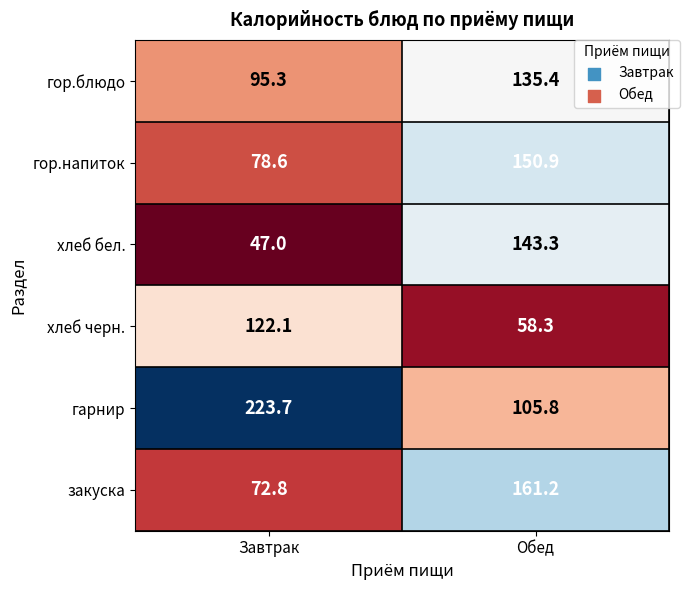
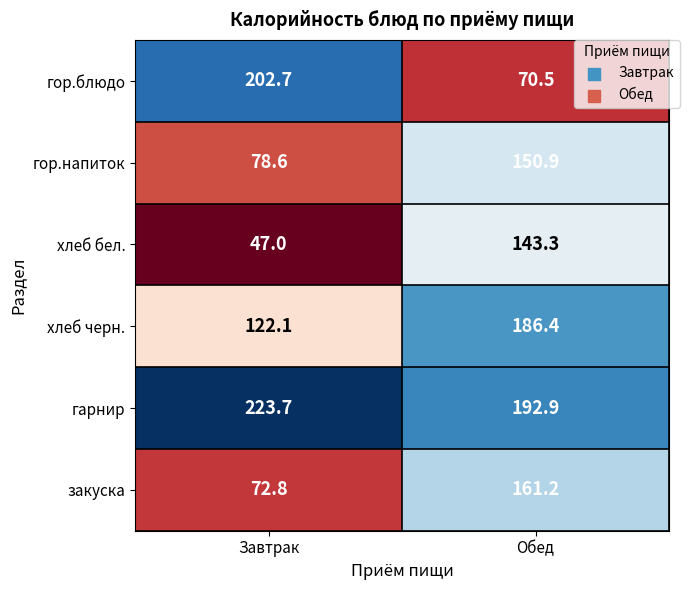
  {
    "гор.блюдо": {
-     "Завтрак": 95.3,
-     "Обед": 135.4
+     "Завтрак": 202.7,
+     "Обед": 70.5
    },
    "гор.напиток": {
      "Завтрак": 78.6
    },
    "хлеб бел.": {
      "Завтрак": 47.0,
      "Обед": 143.3
    },
    "хлеб черн.": {
      "Завтрак": 122.1,
-     "Обед": 58.3
+     "Обед": 186.4
    },
    "гарнир": {
      "Завтрак": 223.7,
-     "Обед": 105.8
+     "Обед": 192.9
    },
    "закуска": {
      "Завтрак": 72.8,
      "Обед": 161.2
    }
  }
